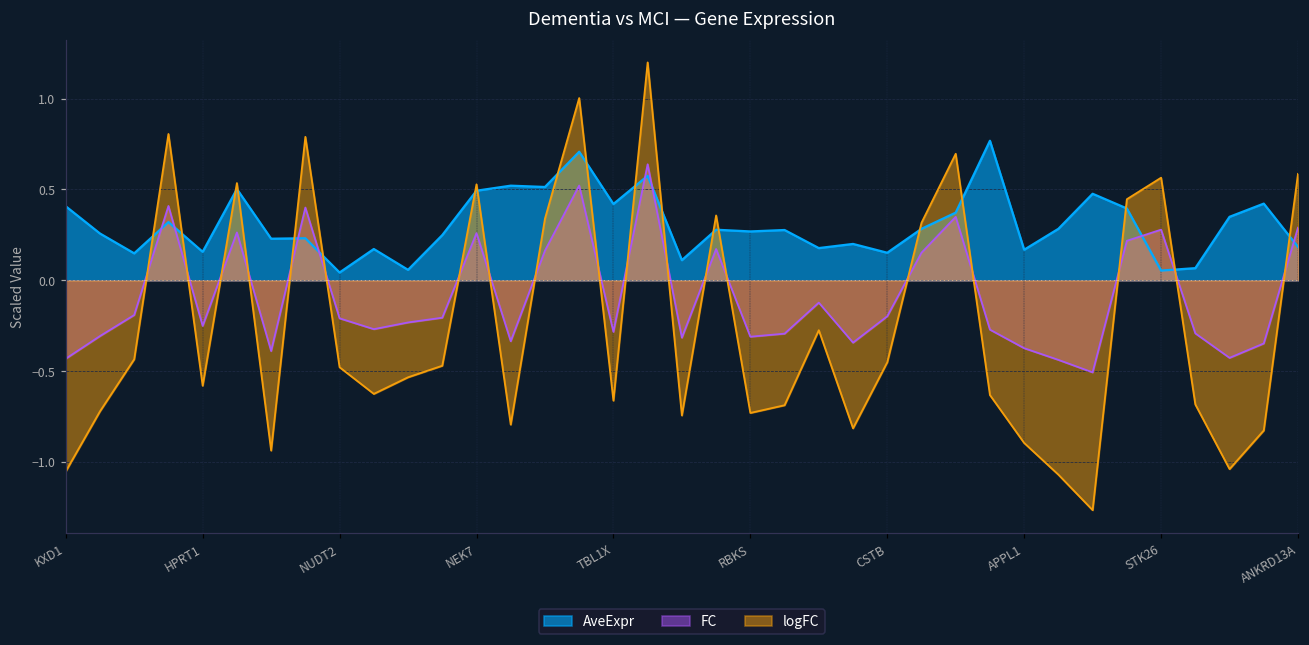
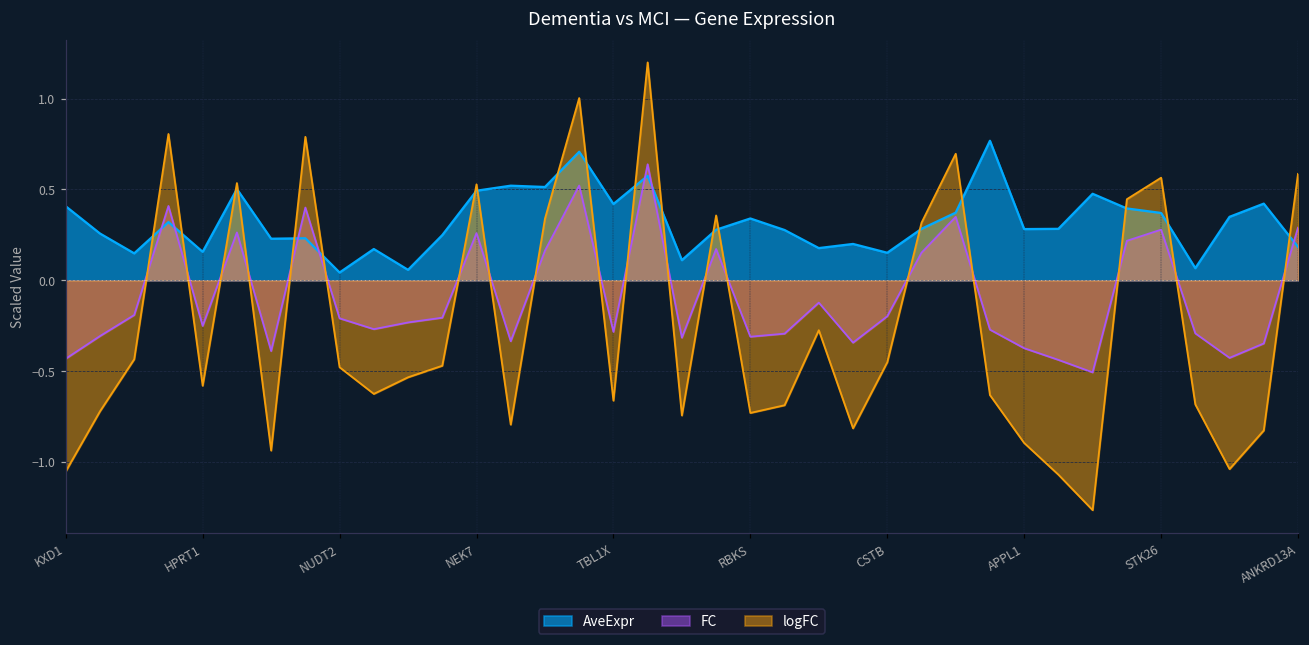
  {
    "AveExpr": {
      "KXD1": 0.41,
      "HPRT1": 0.16,
      "NUDT2": 0.04,
      "NEK7": 0.49,
      "TBL1X": 0.42,
-     "RBKS": 0.27,
+     "RBKS": 0.34,
      "CSTB": 0.15,
-     "APPL1": 0.17,
-     "STK26": 0.05,
+     "APPL1": 0.28,
+     "STK26": 0.37,
      "ANKRD13A": 0.18
    }
  }
